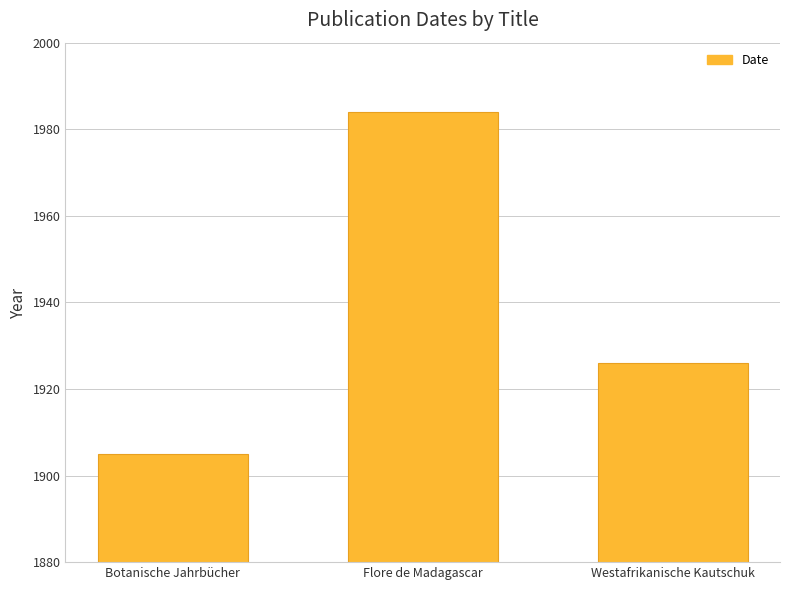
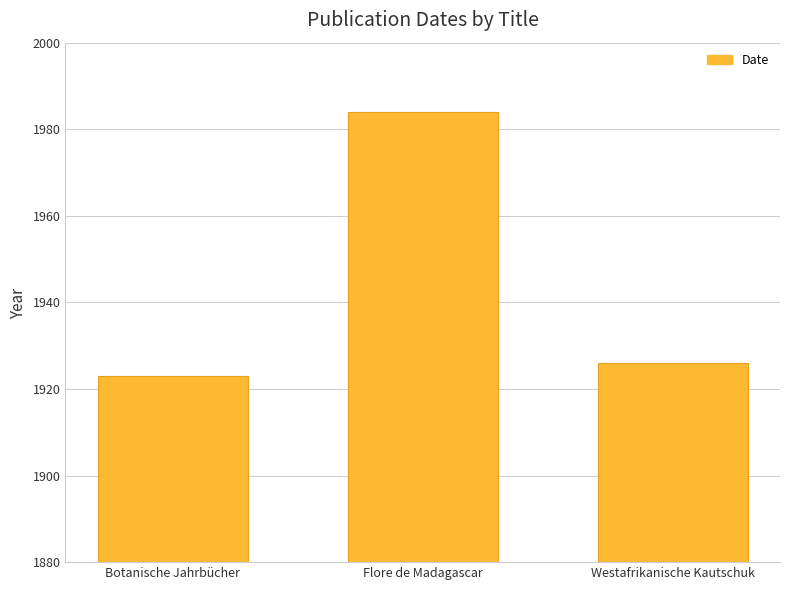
  {
-   "Botanische Jahrbücher": 1905,
+   "Botanische Jahrbücher": 1923,
    "Flore de Madagascar": 1984,
    "Westafrikanische Kautschuk": 1926
  }
